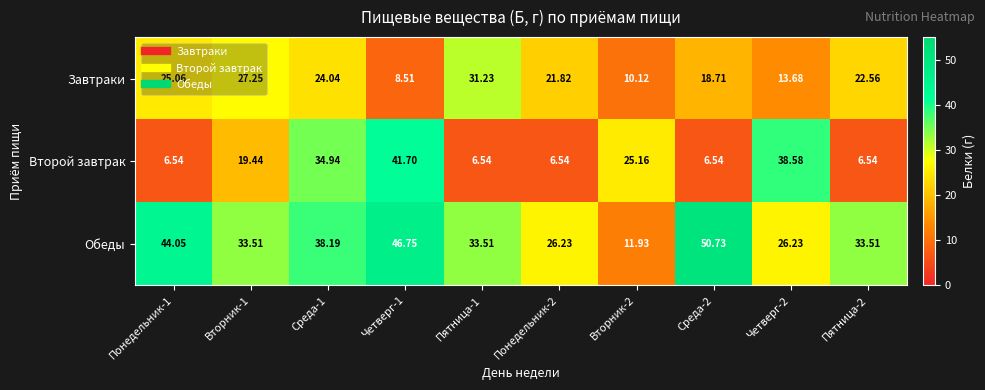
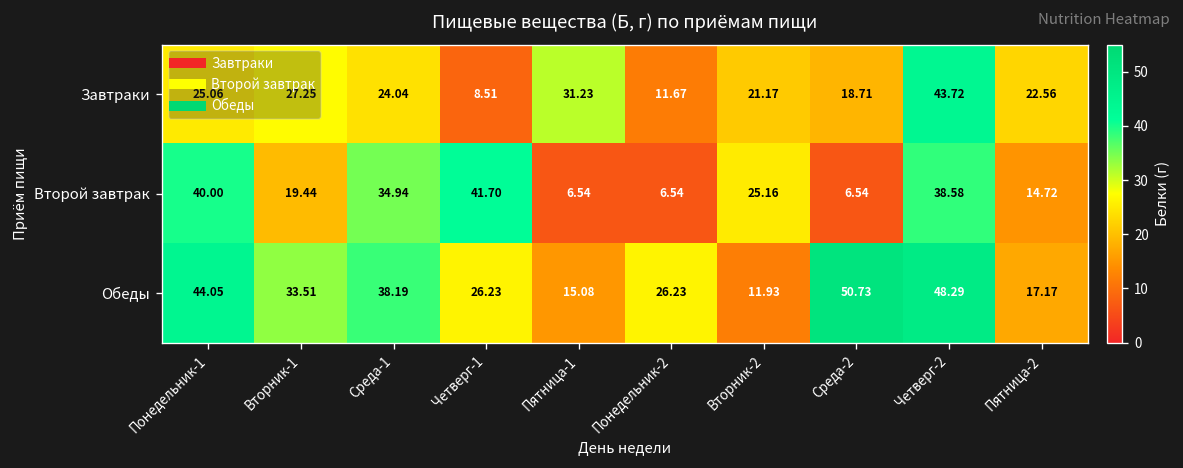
  {
    "Завтраки": {
      "Среда-1": 24.04,
      "Четверг-1": 8.51,
      "Пятница-1": 31.23,
-     "Понедельник-2": 21.82,
-     "Вторник-2": 10.12,
+     "Понедельник-2": 11.67,
+     "Вторник-2": 21.17,
      "Среда-2": 18.71,
-     "Четверг-2": 13.68,
+     "Четверг-2": 43.72,
      "Пятница-2": 22.56
    },
    "Второй завтрак": {
-     "Понедельник-1": 6.54,
+     "Понедельник-1": 40.00,
      "Вторник-1": 19.44,
      "Среда-1": 34.94,
      "Четверг-1": 41.70,
      "Пятница-1": 6.54,
      "Понедельник-2": 6.54,
      "Вторник-2": 25.16,
      "Среда-2": 6.54,
      "Четверг-2": 38.58,
-     "Пятница-2": 6.54
+     "Пятница-2": 14.72
    },
    "Обеды": {
      "Понедельник-1": 44.05,
      "Вторник-1": 33.51,
      "Среда-1": 38.19,
-     "Четверг-1": 46.75,
-     "Пятница-1": 33.51,
+     "Четверг-1": 26.23,
+     "Пятница-1": 15.08,
      "Понедельник-2": 26.23,
      "Вторник-2": 11.93,
      "Среда-2": 50.73,
-     "Четверг-2": 26.23,
-     "Пятница-2": 33.51
+     "Четверг-2": 48.29,
+     "Пятница-2": 17.17
    }
  }
